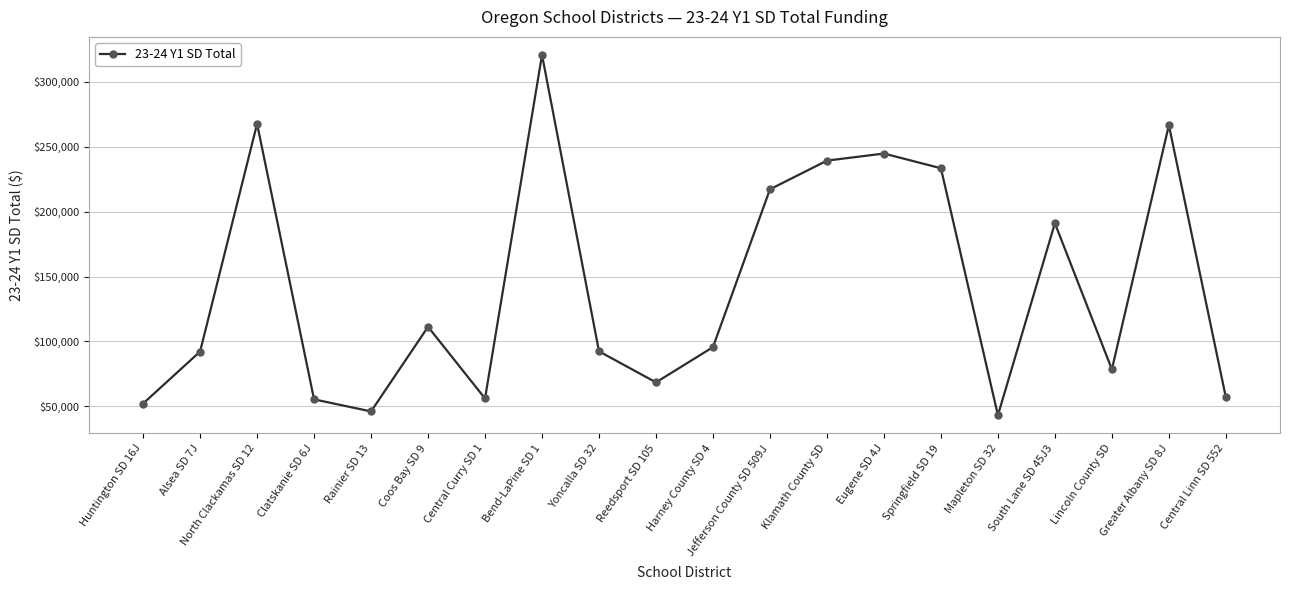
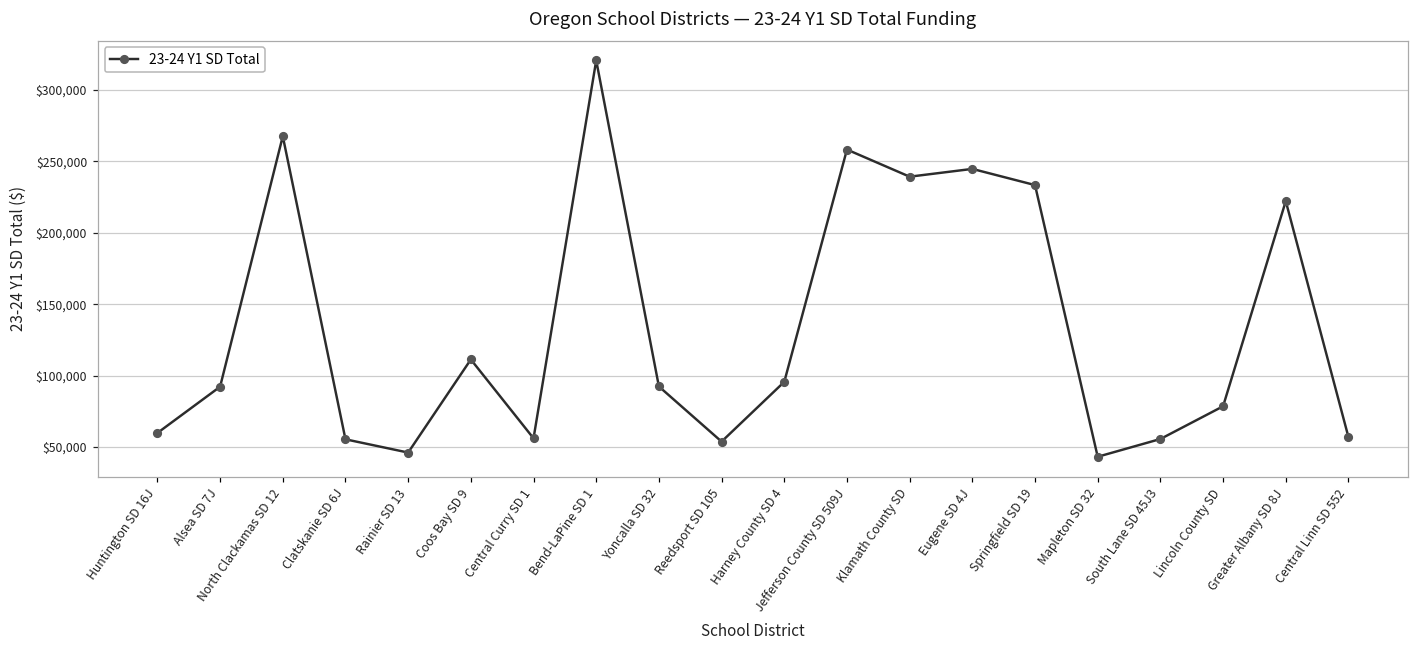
  {
-   "Huntington SD 16J": "$52,000",
+   "Huntington SD 16J": "$60,000",
    "Alsea SD 7J": "$92,000",
    "North Clackamas SD 12": "$268,000",
    "Clatskanie SD 6J": "$55,000",
    "Rainier SD 13": "$46,000",
    "Coos Bay SD 9": "$111,000",
    "Central Curry SD 1": "$56,000",
    "Bend-LaPine SD 1": "$321,000",
    "Yoncalla SD 32": "$92,000",
-   "Reedsport SD 105": "$68,000",
+   "Reedsport SD 105": "$54,000",
    "Harney County SD 4": "$96,000",
-   "Jefferson County SD 509J": "$217,000",
+   "Jefferson County SD 509J": "$258,000",
    "Klamath County SD": "$239,000",
    "Eugene SD 4J": "$245,000",
    "Springfield SD 19": "$233,000",
    "Mapleton SD 32": "$43,000",
-   "South Lane SD 45J3": "$191,000",
+   "South Lane SD 45J3": "$56,000",
    "Lincoln County SD": "$79,000",
-   "Greater Albany SD 8J": "$267,000",
+   "Greater Albany SD 8J": "$222,000",
    "Central Linn SD 552": "$57,000"
  }
